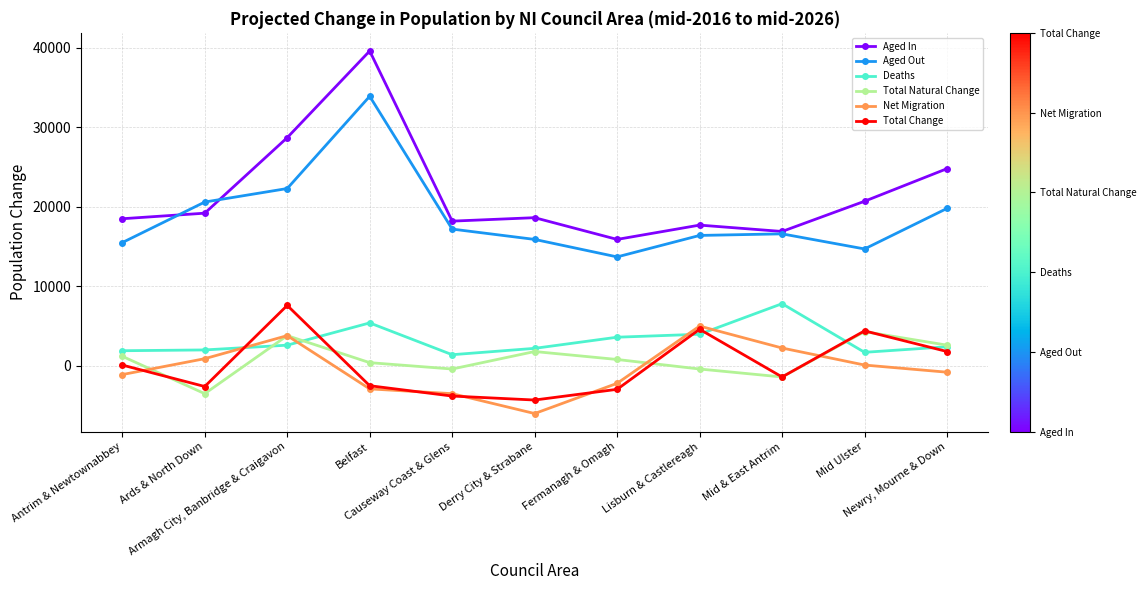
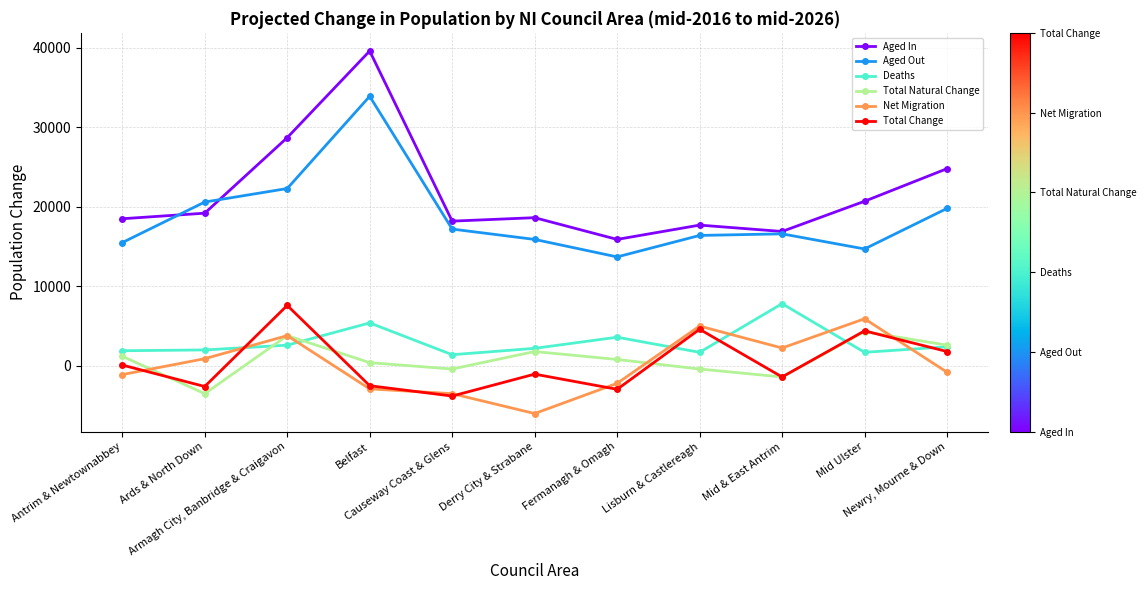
  {
    "Aged In": {
      "Antrim & Newtownabbey": 19000,
      "Ards & North Down": 19000,
      "Armagh City, Banbridge & Craigavon": 29000,
      "Belfast": 40000,
      "Causeway Coast & Glens": 18000,
      "Derry City & Strabane": 19000,
      "Fermanagh & Omagh": 16000,
      "Lisburn & Castlereagh": 18000,
      "Mid Ulster": 21000,
      "Newry, Mourne & Down": 25000
    },
    "Aged Out": {
      "Antrim & Newtownabbey": 16000,
      "Ards & North Down": 21000,
      "Armagh City, Banbridge & Craigavon": 22000,
      "Belfast": 34000,
      "Causeway Coast & Glens": 17000,
      "Derry City & Strabane": 16000,
      "Fermanagh & Omagh": 14000,
      "Lisburn & Castlereagh": 16000,
      "Mid Ulster": 15000,
      "Newry, Mourne & Down": 20000
    },
    "Deaths": {
      "Antrim & Newtownabbey": 2000,
      "Ards & North Down": 2000,
      "Armagh City, Banbridge & Craigavon": 3000,
      "Belfast": 5000,
      "Causeway Coast & Glens": 1000,
      "Derry City & Strabane": 2000,
      "Fermanagh & Omagh": 4000,
-     "Lisburn & Castlereagh": 4000,
+     "Lisburn & Castlereagh": 2000,
      "Mid & East Antrim": 8000,
      "Mid Ulster": 2000
    },
    "Total Natural Change": {
      "Antrim & Newtownabbey": 1000,
      "Ards & North Down": -4000,
      "Belfast": 0,
      "Causeway Coast & Glens": 0,
      "Derry City & Strabane": 2000,
      "Fermanagh & Omagh": 1000,
      "Lisburn & Castlereagh": 0
    },
    "Net Migration": {
      "Antrim & Newtownabbey": -1000,
      "Ards & North Down": 1000,
      "Belfast": -3000,
      "Derry City & Strabane": -6000,
      "Fermanagh & Omagh": -2000,
      "Lisburn & Castlereagh": 5000,
      "Mid & East Antrim": 2000,
-     "Mid Ulster": 0,
+     "Mid Ulster": 6000,
      "Newry, Mourne & Down": -1000
    },
    "Total Change": {
      "Antrim & Newtownabbey": 0,
      "Ards & North Down": -3000,
      "Armagh City, Banbridge & Craigavon": 8000,
      "Belfast": -3000,
-     "Derry City & Strabane": -4000,
+     "Derry City & Strabane": -1000,
      "Fermanagh & Omagh": -3000,
      "Lisburn & Castlereagh": 5000,
      "Newry, Mourne & Down": 2000
    }
  }
